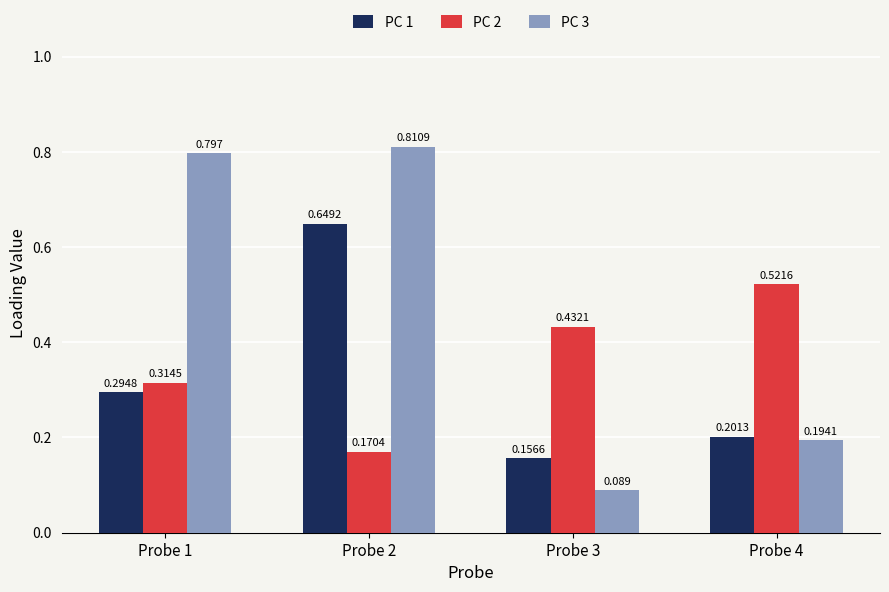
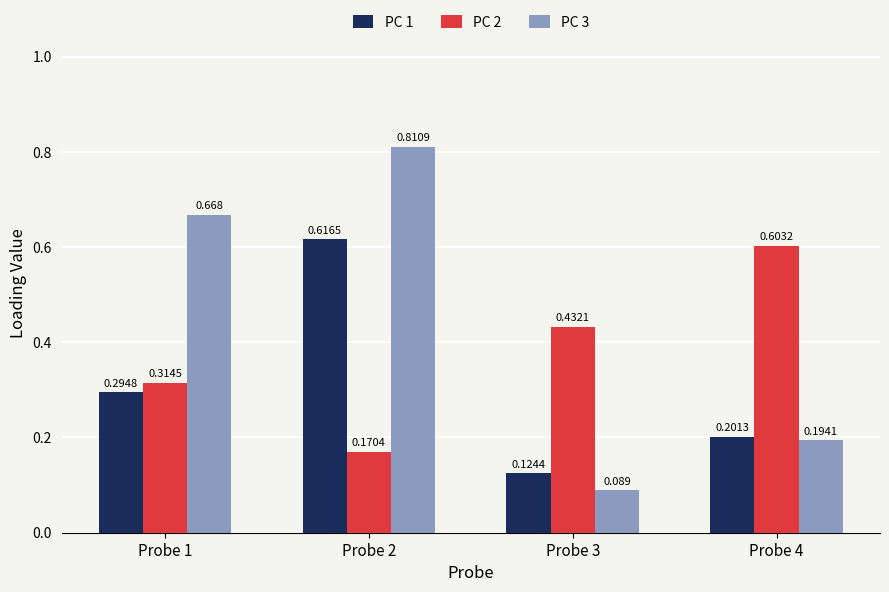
  {
    "PC 1": {
      "Probe 1": 0.2948,
-     "Probe 2": 0.6492,
-     "Probe 3": 0.1566,
+     "Probe 2": 0.6165,
+     "Probe 3": 0.1244,
      "Probe 4": 0.2013
    },
    "PC 2": {
      "Probe 1": 0.3145,
      "Probe 2": 0.1704,
      "Probe 3": 0.4321,
-     "Probe 4": 0.5216
+     "Probe 4": 0.6032
    },
    "PC 3": {
-     "Probe 1": 0.797,
+     "Probe 1": 0.668,
      "Probe 2": 0.8109,
      "Probe 3": 0.089,
      "Probe 4": 0.1941
    }
  }
